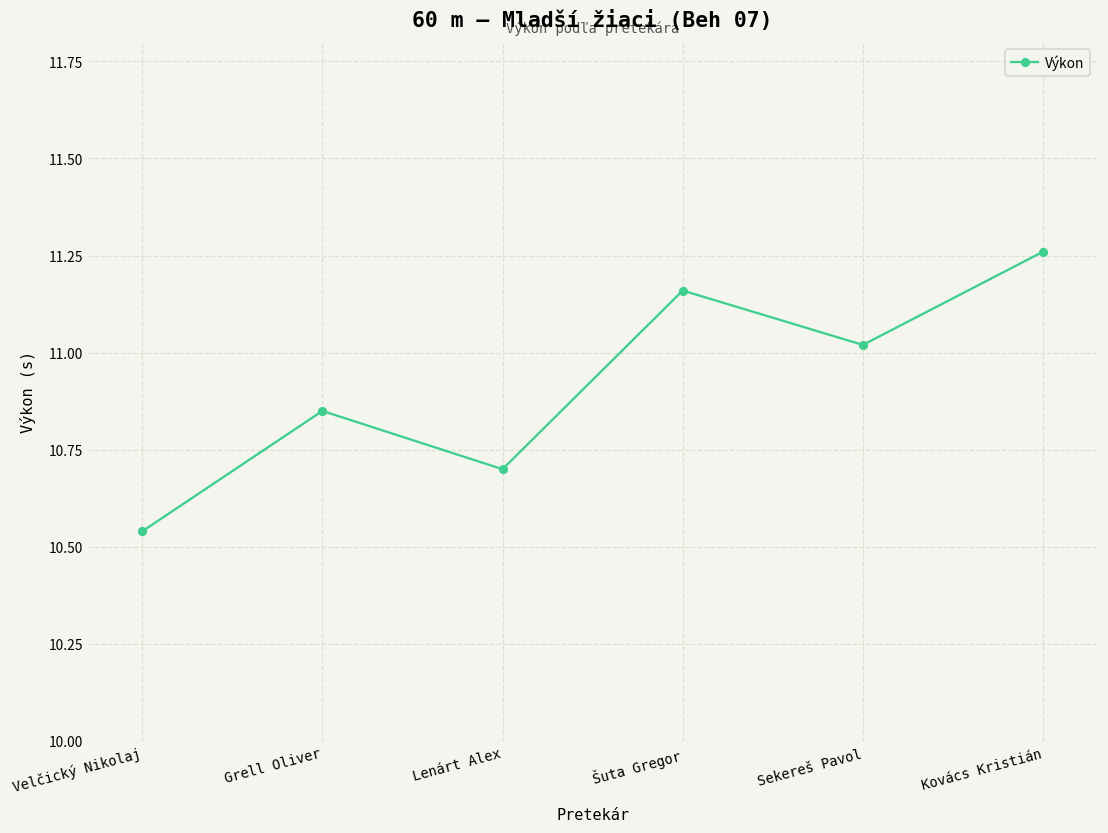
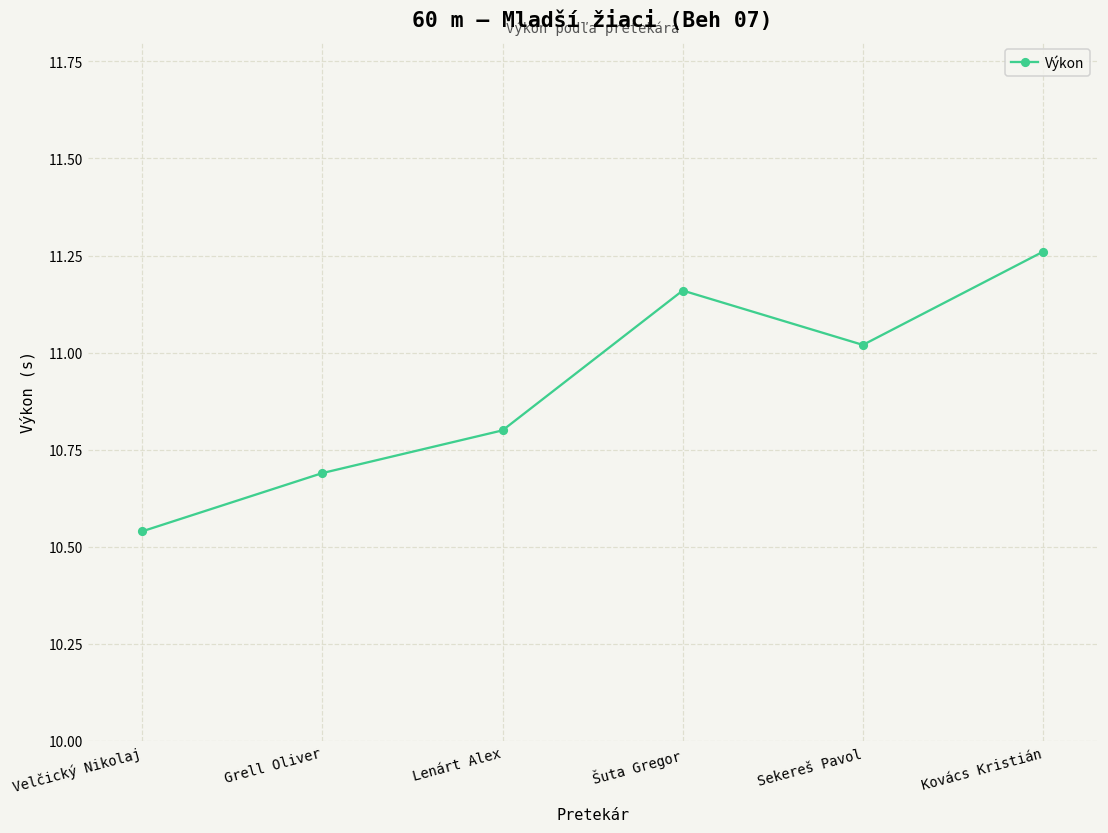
  {
    "Velčický Nikolaj": 10.54,
-   "Grell Oliver": 10.85,
-   "Lenárt Alex": 10.7,
+   "Grell Oliver": 10.69,
+   "Lenárt Alex": 10.8,
    "Šuta Gregor": 11.16,
    "Sekereš Pavol": 11.02,
    "Kovács Kristián": 11.26
  }
